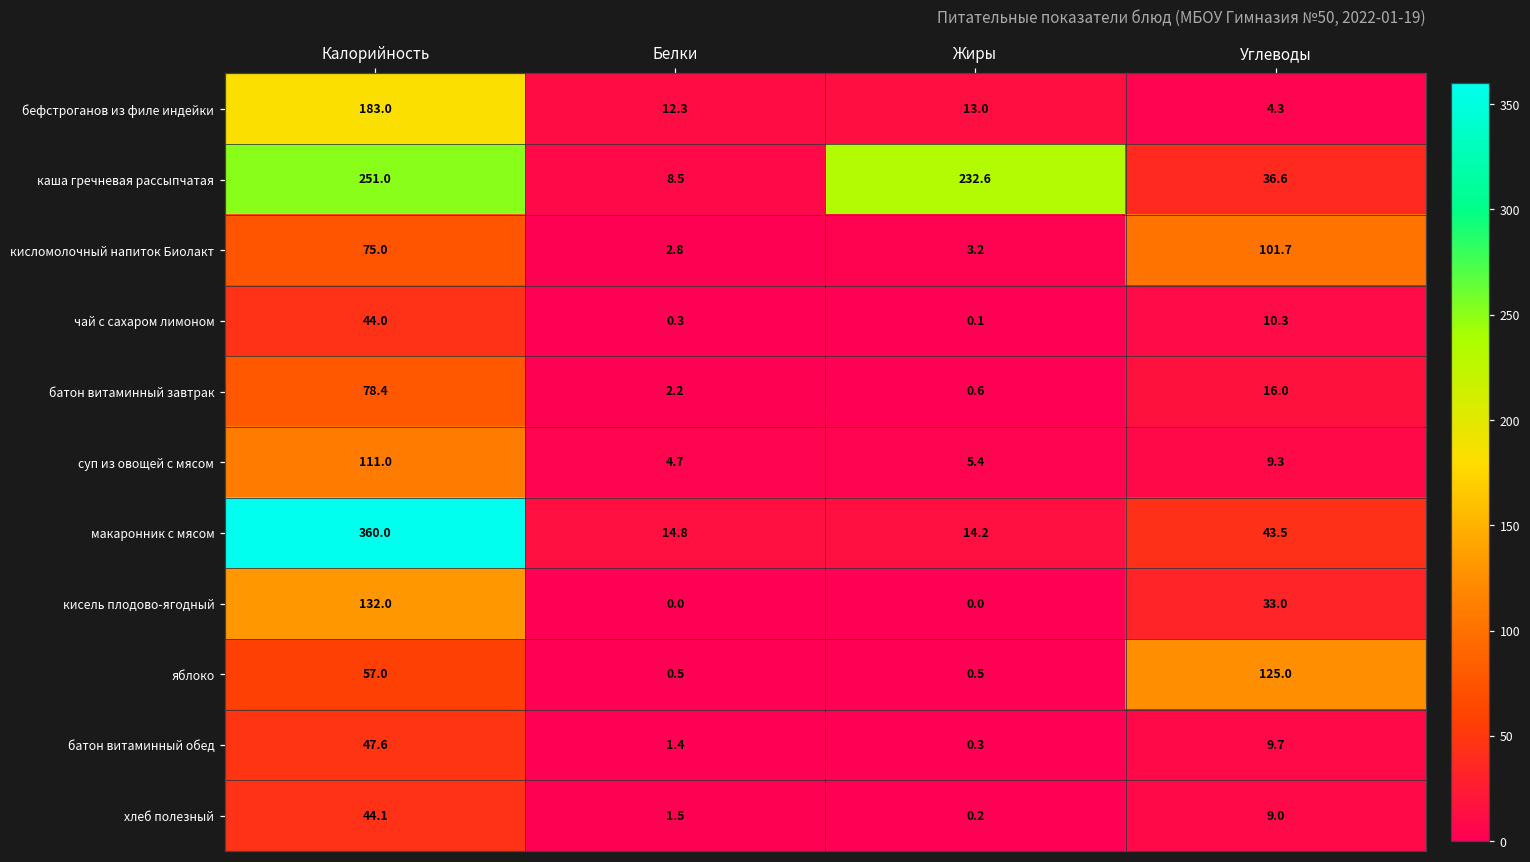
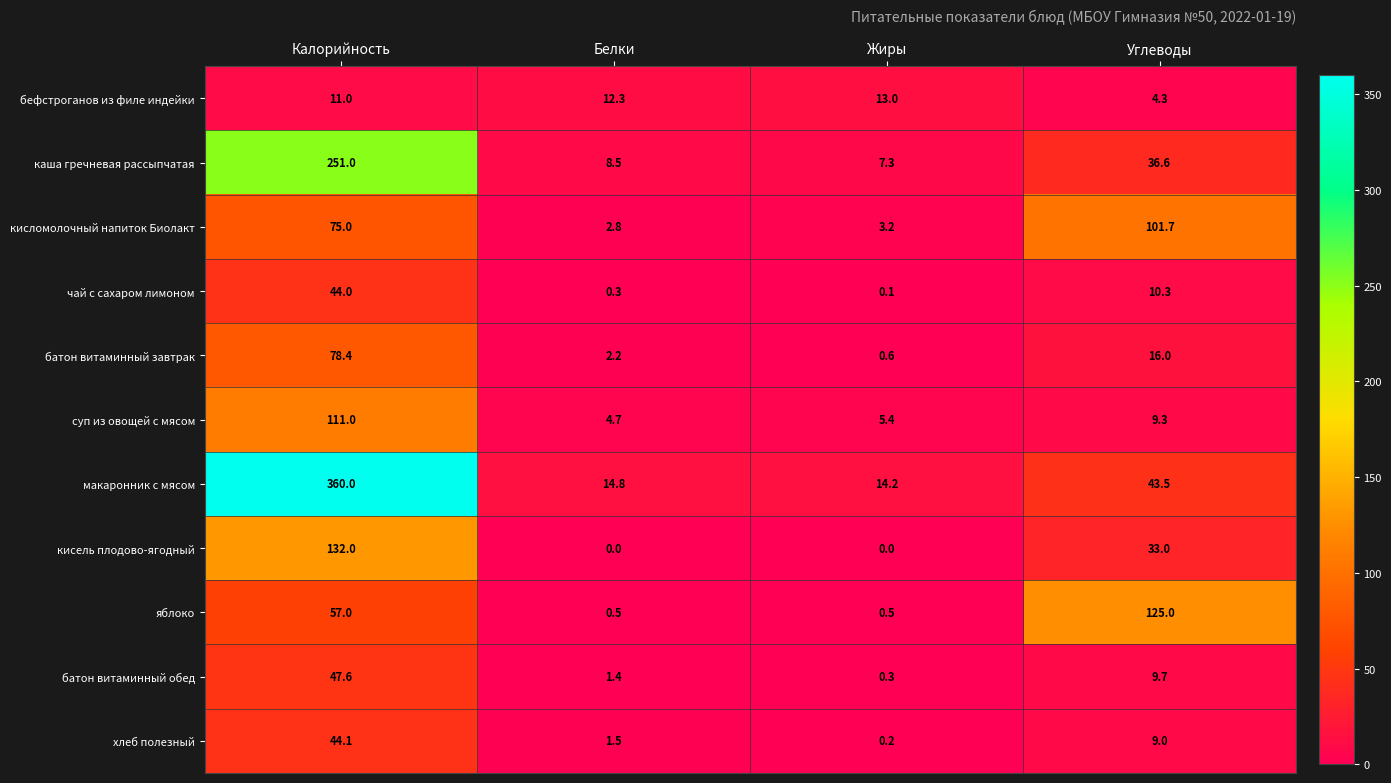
  {
    "бефстроганов из филе индейки": {
-     "Калорийность": 183.0,
+     "Калорийность": 11.0,
      "Белки": 12.3,
      "Жиры": 13.0,
      "Углеводы": 4.3
    },
    "каша гречневая рассыпчатая": {
      "Калорийность": 251.0,
      "Белки": 8.5,
-     "Жиры": 232.6,
+     "Жиры": 7.3,
      "Углеводы": 36.6
    },
    "кисломолочный напиток Биолакт": {
      "Калорийность": 75.0,
      "Белки": 2.8,
      "Жиры": 3.2,
      "Углеводы": 101.7
    },
    "чай с сахаром лимоном": {
      "Калорийность": 44.0,
      "Белки": 0.3,
      "Жиры": 0.1,
      "Углеводы": 10.3
    },
    "батон витаминный завтрак": {
      "Калорийность": 78.4,
      "Белки": 2.2,
      "Жиры": 0.6,
      "Углеводы": 16.0
    },
    "суп из овощей с мясом": {
      "Калорийность": 111.0,
      "Белки": 4.7,
      "Жиры": 5.4,
      "Углеводы": 9.3
    },
    "макаронник с мясом": {
      "Калорийность": 360.0,
      "Белки": 14.8,
      "Жиры": 14.2,
      "Углеводы": 43.5
    },
    "кисель плодово-ягодный": {
      "Калорийность": 132.0,
      "Белки": 0.0,
      "Жиры": 0.0,
      "Углеводы": 33.0
    },
    "яблоко": {
      "Калорийность": 57.0,
      "Белки": 0.5,
      "Жиры": 0.5,
      "Углеводы": 125.0
    },
    "батон витаминный обед": {
      "Калорийность": 47.6,
      "Белки": 1.4,
      "Жиры": 0.3,
      "Углеводы": 9.7
    },
    "хлеб полезный": {
      "Калорийность": 44.1,
      "Белки": 1.5,
      "Жиры": 0.2,
      "Углеводы": 9.0
    }
  }
